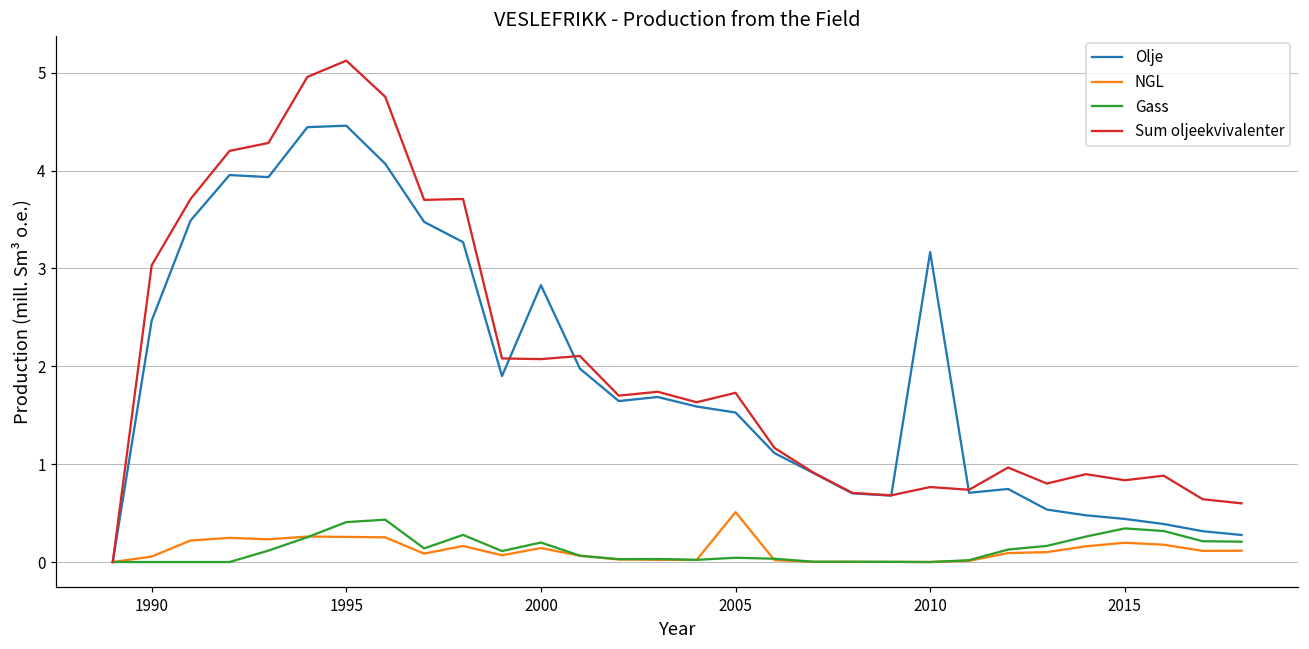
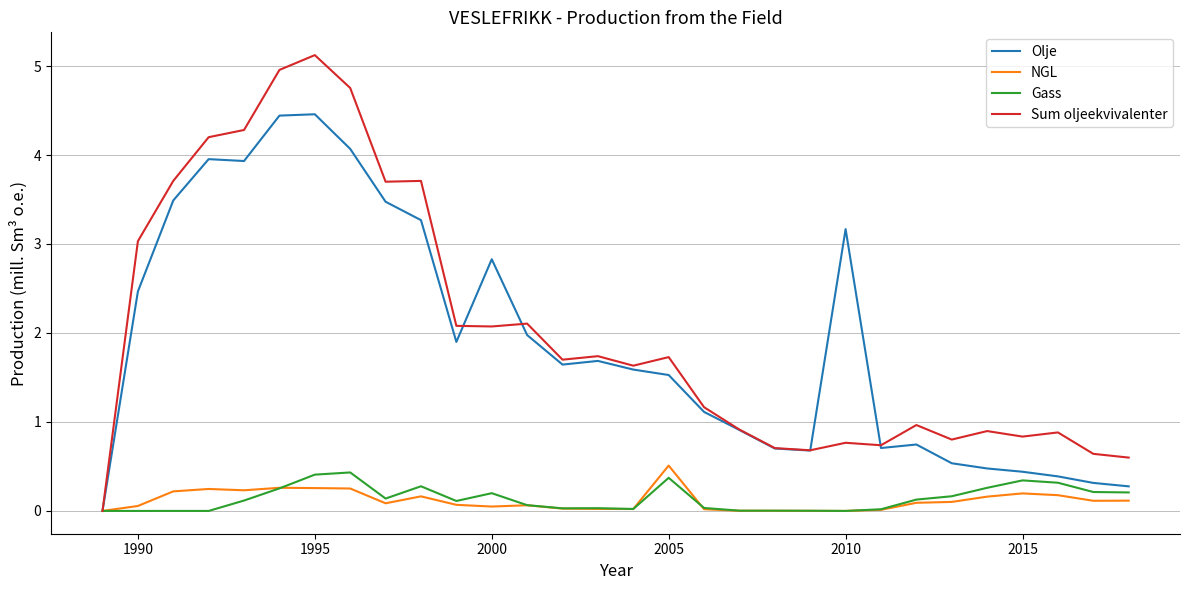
  {
    "Olje": {
      "1990": 2.5,
      "1995": 4.5,
      "2000": 2.8,
      "2005": 1.5,
      "2010": 3.2,
      "2015": 0.4
    },
    "NGL": {
      "1990": 0.1,
      "1995": 0.3,
-     "2000": 0.1,
+     "2000": 0.0,
      "2005": 0.5,
      "2015": 0.2
    },
    "Gass": {
      "1990": 0.0,
      "1995": 0.4,
      "2000": 0.2,
-     "2005": 0.0,
+     "2005": 0.4,
      "2015": 0.3
    },
    "Sum oljeekvivalenter": {
      "1990": 3.0,
      "1995": 5.1,
      "2000": 2.1,
      "2005": 1.7,
      "2010": 0.8,
      "2015": 0.8
    }
  }
